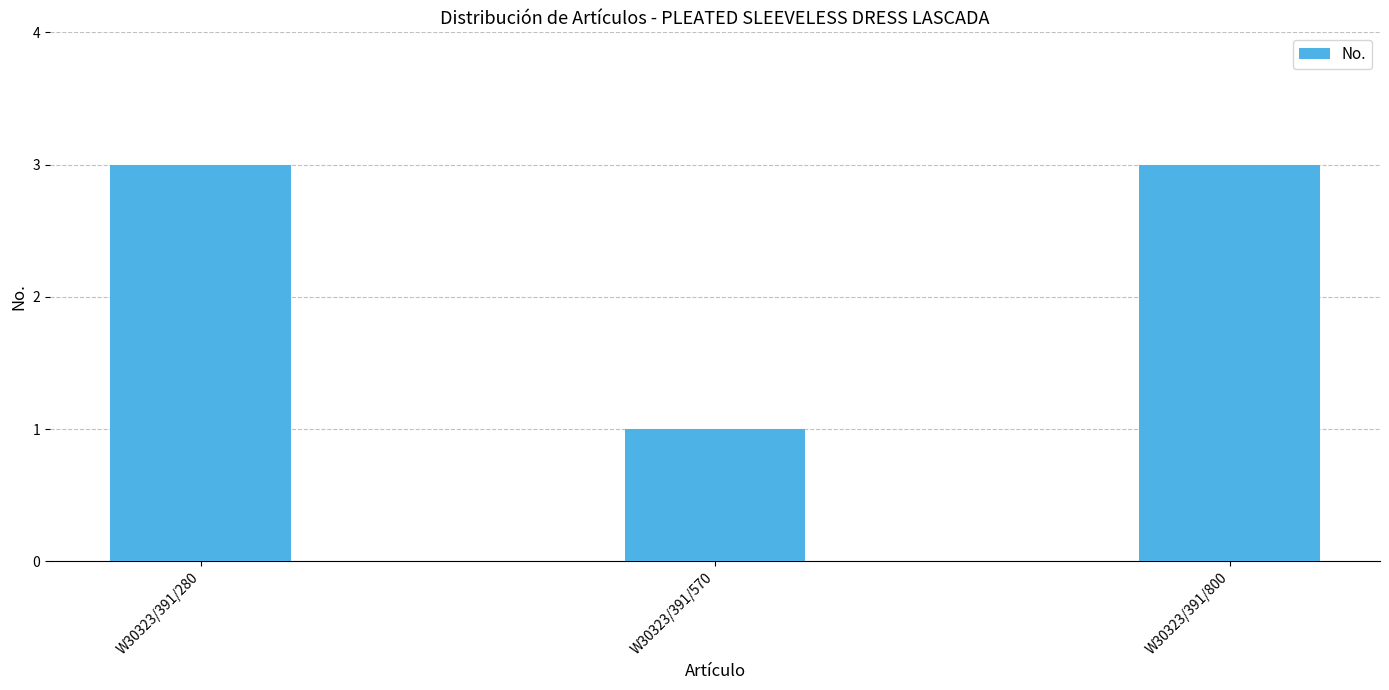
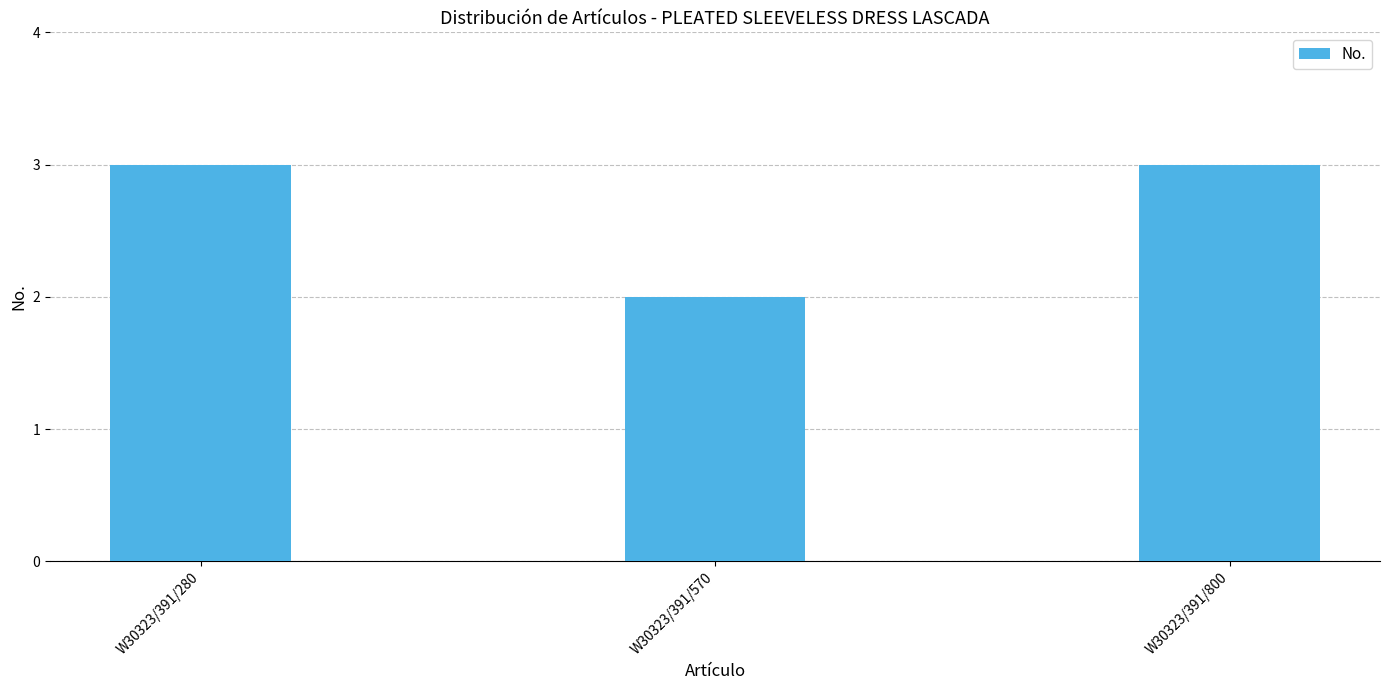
  {
    "W30323/391/280": 3,
-   "W30323/391/570": 1,
+   "W30323/391/570": 2,
    "W30323/391/800": 3
  }
